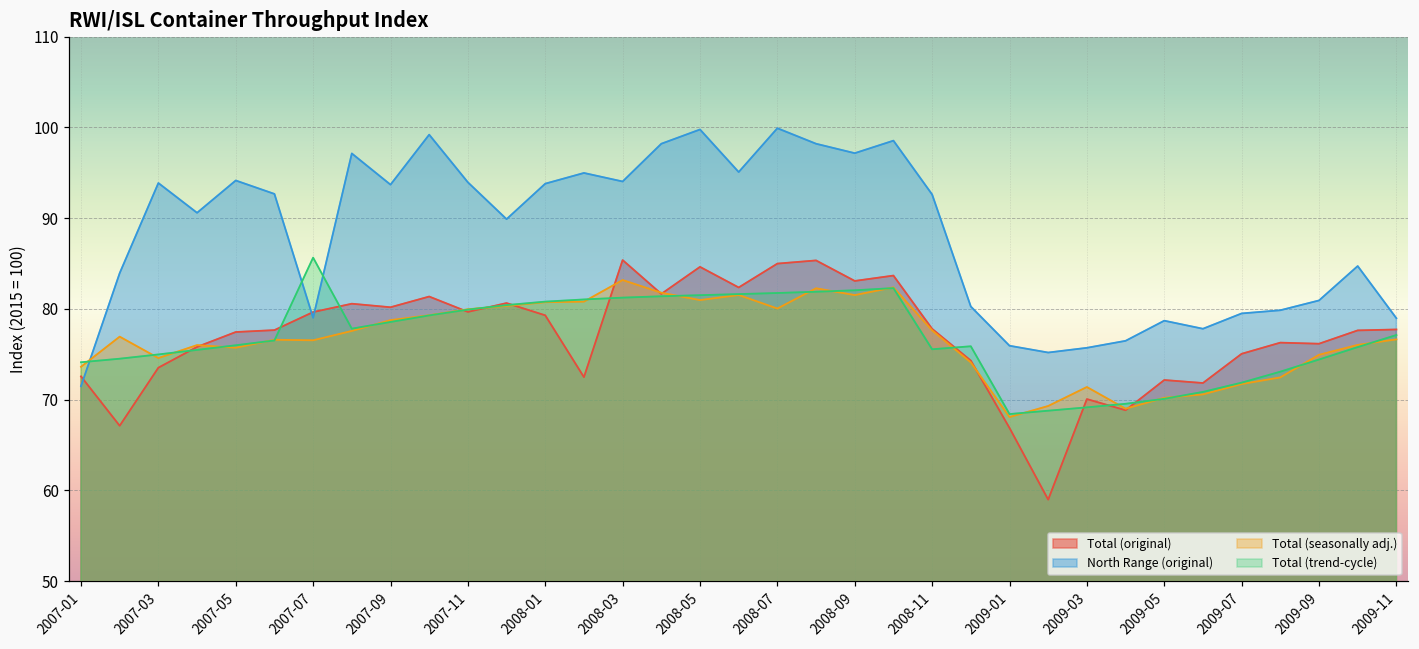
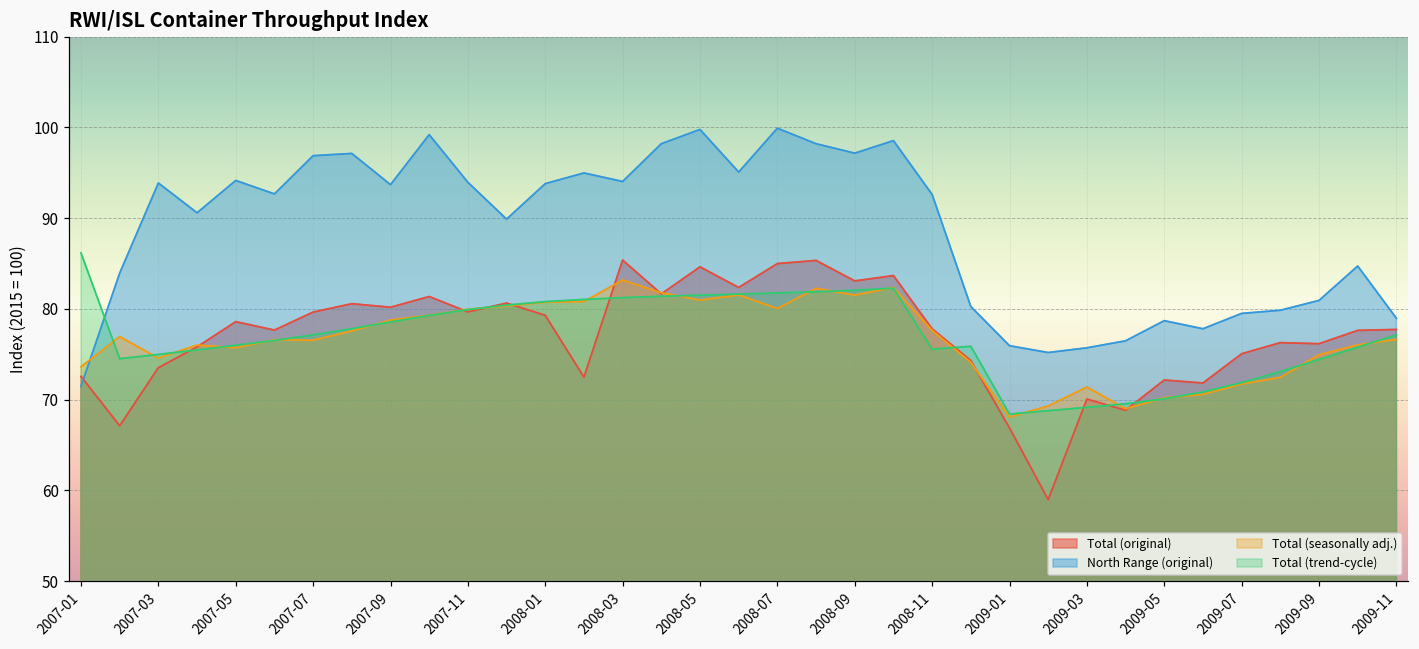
  {
    "Total (original)": {
      "2007-01": 73,
      "2007-03": 74,
-     "2007-05": 77,
+     "2007-05": 79,
      "2007-07": 80,
      "2007-09": 80,
      "2008-01": 79,
      "2008-03": 85,
      "2008-05": 85,
      "2008-07": 85,
      "2008-09": 83,
      "2009-01": 67,
      "2009-03": 70,
      "2009-05": 72,
      "2009-07": 75,
      "2009-09": 76,
      "2009-11": 78
    },
    "North Range (original)": {
      "2007-01": 71,
      "2007-03": 94,
      "2007-05": 94,
-     "2007-07": 79,
+     "2007-07": 97,
      "2007-09": 94,
      "2007-11": 94,
      "2008-01": 94,
      "2008-03": 94,
      "2008-05": 100,
      "2008-07": 100,
      "2008-09": 97,
      "2008-11": 93,
      "2009-01": 76,
      "2009-03": 76,
      "2009-05": 79,
      "2009-07": 80,
      "2009-09": 81,
      "2009-11": 79
    },
    "Total (seasonally adj.)": {
      "2007-01": 74,
      "2007-03": 75,
      "2007-07": 77,
      "2008-03": 83,
      "2008-05": 81,
      "2008-07": 80,
      "2008-09": 82,
      "2009-01": 68,
      "2009-03": 71,
      "2009-09": 75,
      "2009-11": 77
    },
    "Total (trend-cycle)": {
-     "2007-01": 74,
+     "2007-01": 86,
      "2007-03": 75,
-     "2007-07": 86,
+     "2007-07": 77,
      "2008-03": 81,
      "2008-05": 82,
      "2008-07": 82,
      "2008-09": 82,
      "2008-11": 76,
      "2009-01": 68,
      "2009-03": 69,
      "2009-09": 74,
      "2009-11": 77
    }
  }
